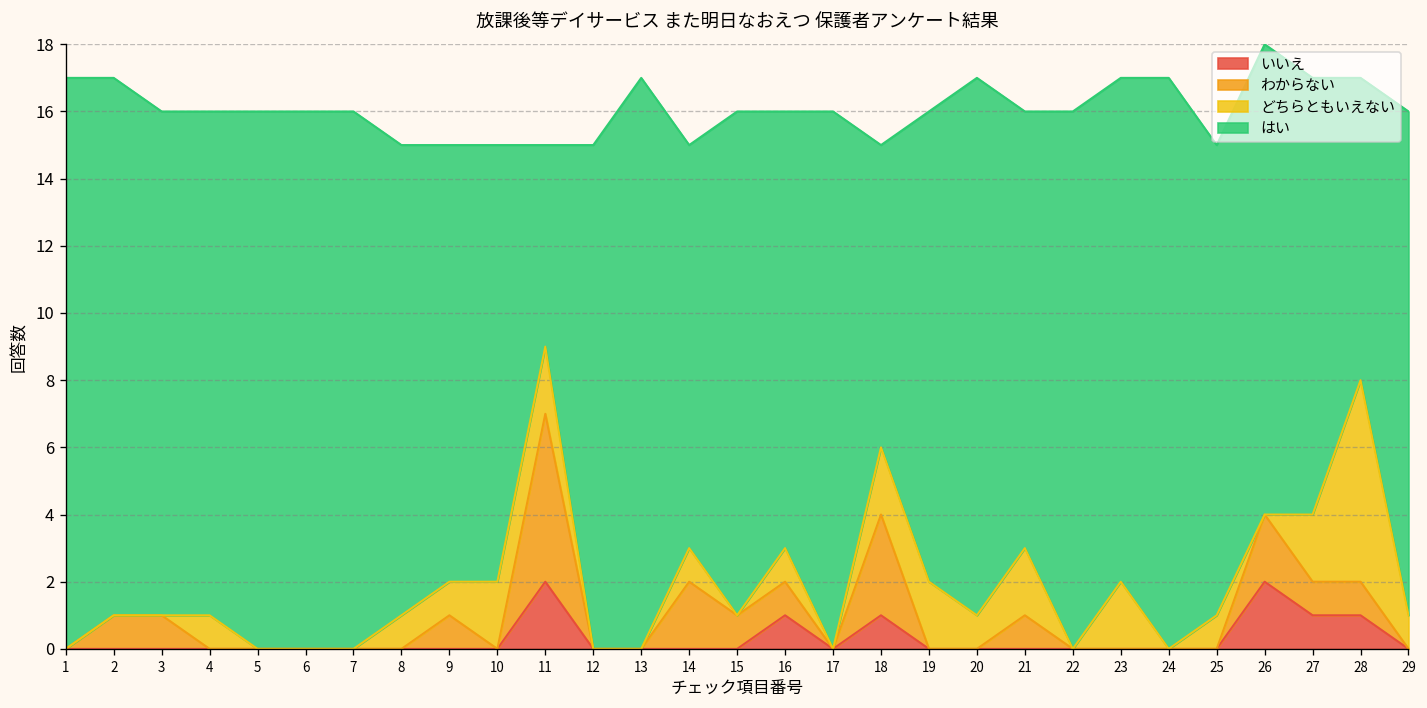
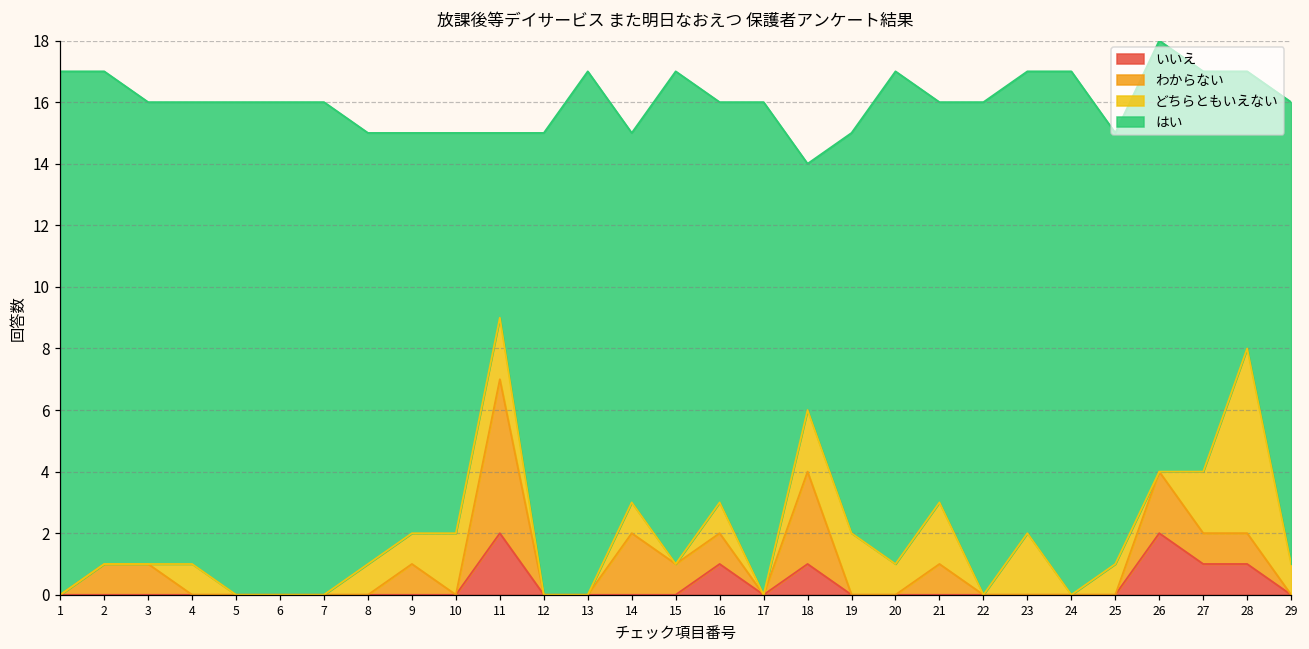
  {
    "いいえ": {
      "2": 0,
      "3": 0,
      "9": 0,
      "11": 2,
      "14": 0,
      "15": 0,
      "16": 1,
      "18": 1,
      "21": 0,
      "26": 2,
      "27": 1,
      "28": 1
    },
    "はい": {
      "1": 17,
      "2": 16,
      "3": 15,
      "4": 15,
      "5": 16,
      "6": 16,
      "7": 16,
      "8": 14,
      "9": 13,
      "10": 13,
      "11": 6,
      "12": 15,
      "13": 17,
      "14": 12,
-     "15": 15,
+     "15": 16,
      "16": 13,
      "17": 16,
-     "18": 9,
-     "19": 14,
+     "18": 8,
+     "19": 13,
      "20": 16,
      "21": 13,
      "22": 16,
      "23": 15,
      "24": 17,
      "26": 14,
      "29": 15
    }
  }
